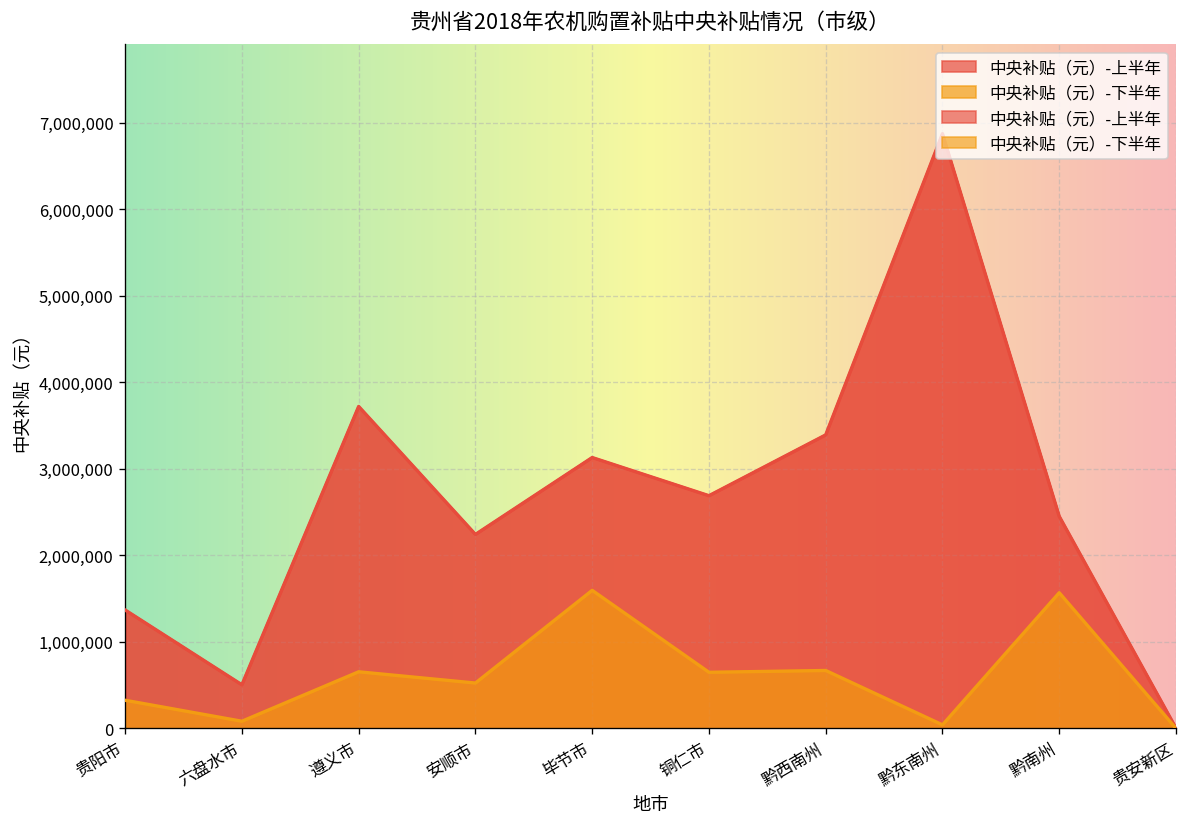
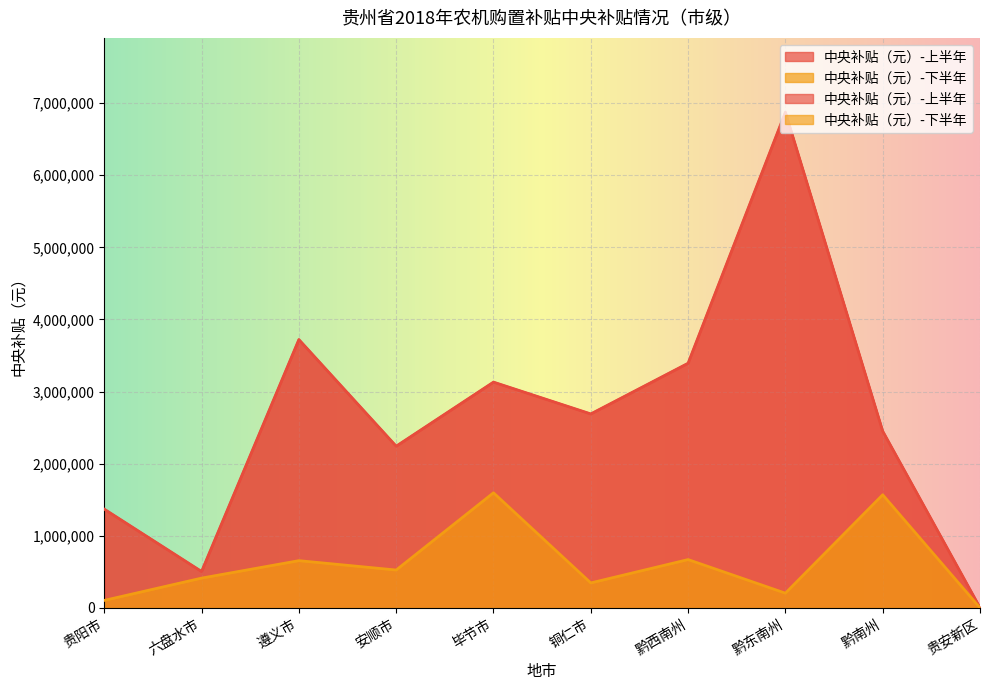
  {
    "中央补贴（元）-上半年": {
      "贵阳市": "1,400,000",
      "六盘水市": "500,000",
      "遵义市": "3,700,000",
      "安顺市": "2,200,000",
      "毕节市": "3,100,000",
      "铜仁市": "2,700,000",
      "黔西南州": "3,400,000",
      "黔南州": "2,500,000"
    },
    "中央补贴（元）-下半年": {
-     "贵阳市": "300,000",
-     "六盘水市": "100,000",
+     "贵阳市": "100,000",
+     "六盘水市": "400,000",
      "遵义市": "700,000",
      "安顺市": "500,000",
      "毕节市": "1,600,000",
-     "铜仁市": "600,000",
+     "铜仁市": "300,000",
      "黔西南州": "700,000",
-     "黔东南州": "0",
+     "黔东南州": "200,000",
      "黔南州": "1,600,000"
    }
  }
